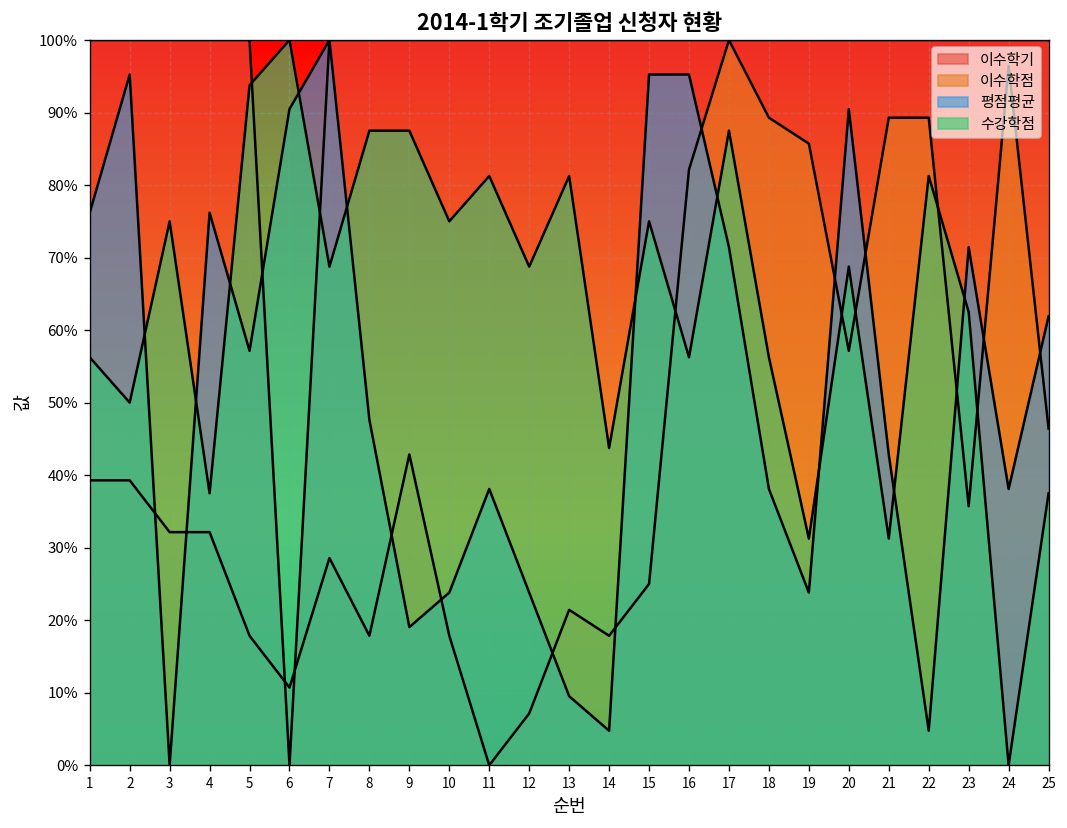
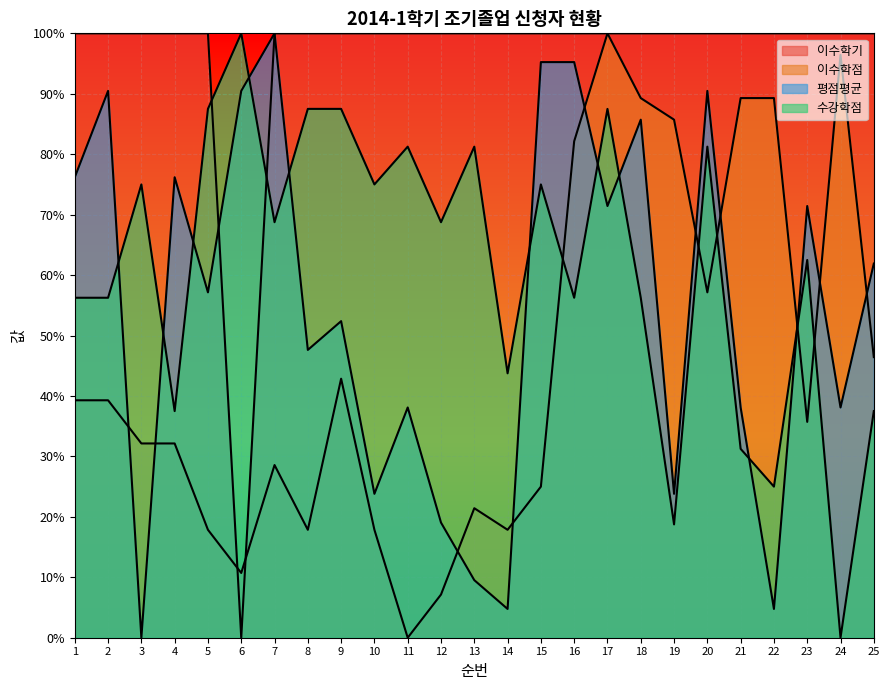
  {
    "평점평균": {
      "1": "76%",
-     "2": "95%",
+     "2": "90%",
      "3": "0%",
      "4": "76%",
      "5": "57%",
      "6": "90%",
      "8": "48%",
-     "9": "19%",
+     "9": "52%",
      "10": "24%",
      "11": "38%",
-     "12": "24%",
+     "12": "19%",
      "13": "10%",
      "14": "5%",
      "15": "95%",
      "16": "95%",
      "17": "71%",
-     "18": "38%",
+     "18": "86%",
      "19": "24%",
      "20": "90%",
-     "21": "43%",
+     "21": "38%",
      "22": "5%",
      "23": "71%",
      "24": "38%",
      "25": "62%"
    },
    "수강학점": {
      "1": "56%",
-     "2": "50%",
+     "2": "56%",
      "3": "75%",
      "4": "38%",
-     "5": "94%",
+     "5": "88%",
      "6": "100%",
      "7": "69%",
      "8": "88%",
      "9": "88%",
      "10": "75%",
      "11": "81%",
      "12": "69%",
      "13": "81%",
      "14": "44%",
      "15": "75%",
      "16": "56%",
      "17": "88%",
      "18": "56%",
-     "19": "31%",
-     "20": "69%",
+     "19": "19%",
+     "20": "81%",
      "21": "31%",
-     "22": "81%",
+     "22": "25%",
      "23": "63%",
      "24": "0%",
      "25": "38%"
    }
  }
